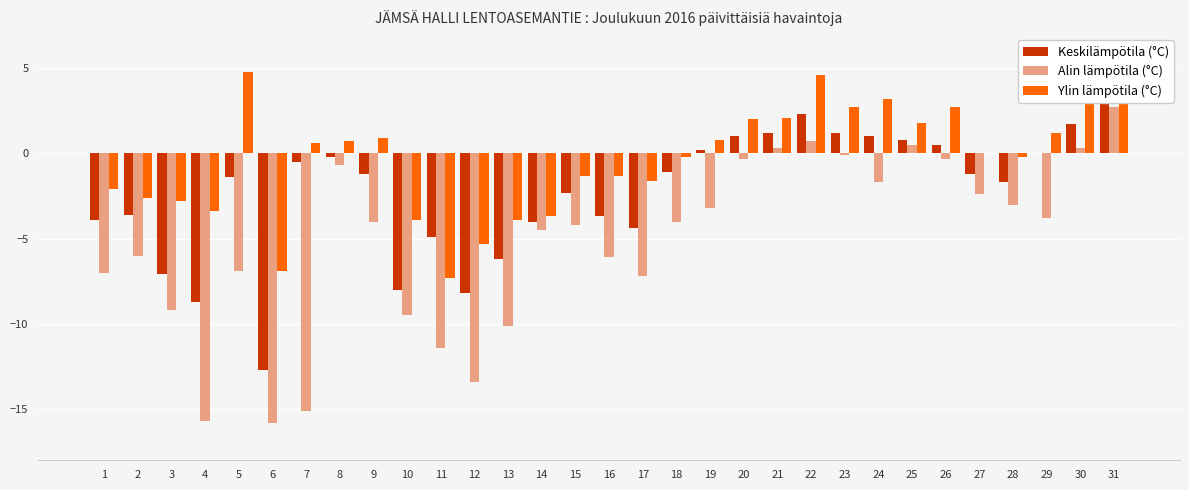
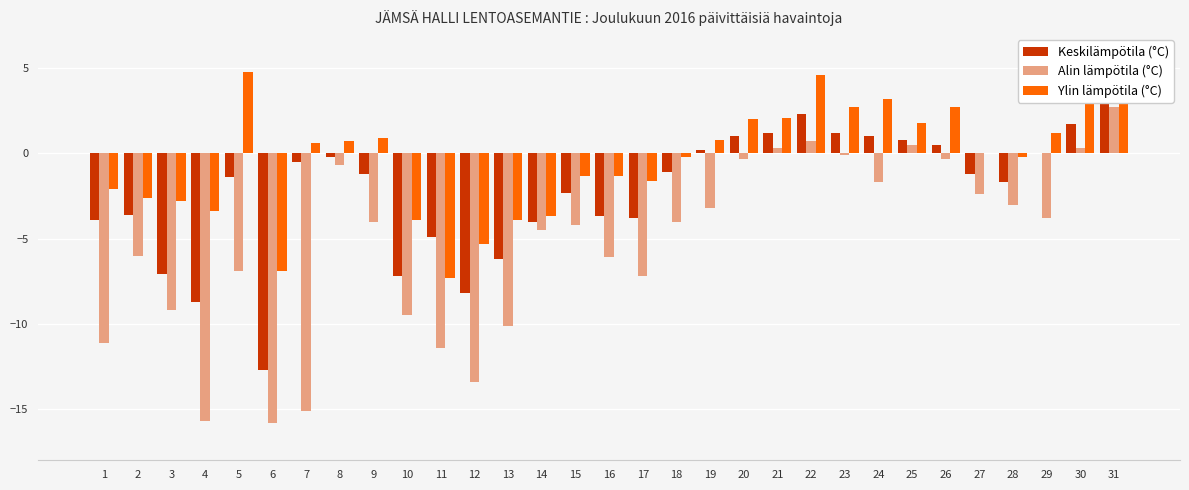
  {
    "Keskilämpötila (°C)": {
      "1": -3.9,
      "2": -3.6,
      "3": -7.1,
      "4": -8.7,
      "5": -1.4,
      "6": -12.7,
      "7": -0.5,
      "8": -0.2,
      "9": -1.2,
-     "10": -8.0,
+     "10": -7.2,
      "11": -4.9,
      "12": -8.2,
      "13": -6.2,
      "14": -4.0,
      "15": -2.3,
      "16": -3.7,
-     "17": -4.4,
+     "17": -3.8,
      "18": -1.1,
      "19": 0.2,
      "20": 1.0,
      "21": 1.2,
      "22": 2.3,
      "23": 1.2,
      "24": 1.0,
      "25": 0.8,
      "26": 0.5,
      "27": -1.2,
      "28": -1.7,
      "29": 0.0,
      "30": 1.7
    },
    "Alin lämpötila (°C)": {
-     "1": -7.0,
+     "1": -11.1,
      "2": -6.0,
      "3": -9.2,
      "4": -15.7,
      "5": -6.9,
      "6": -15.8,
      "7": -15.1,
      "8": -0.7,
      "9": -4.0,
      "10": -9.5,
      "11": -11.4,
      "12": -13.4,
      "13": -10.1,
      "14": -4.5,
      "15": -4.2,
      "16": -6.1,
      "17": -7.2,
      "18": -4.0,
      "19": -3.2,
      "20": -0.3,
      "21": 0.3,
      "22": 0.7,
      "24": -1.7,
      "25": 0.5,
      "26": -0.3,
      "27": -2.4,
      "28": -3.0,
      "29": -3.8,
      "30": 0.3,
      "31": 2.7
    },
    "Ylin lämpötila (°C)": {
      "1": -2.1,
      "2": -2.6,
      "3": -2.8,
      "4": -3.4,
      "5": 4.8,
      "6": -6.9,
      "7": 0.6,
      "8": 0.7,
      "9": 0.9,
      "10": -3.9,
      "11": -7.3,
      "12": -5.3,
      "13": -3.9,
      "14": -3.7,
      "15": -1.3,
      "16": -1.3,
      "17": -1.6,
      "18": -0.2,
      "19": 0.8,
      "20": 2.0,
      "21": 2.1,
      "22": 4.6,
      "23": 2.7,
      "24": 3.2,
      "25": 1.8,
      "26": 2.7,
      "27": 0.0,
      "28": -0.2,
      "29": 1.2
    }
  }
